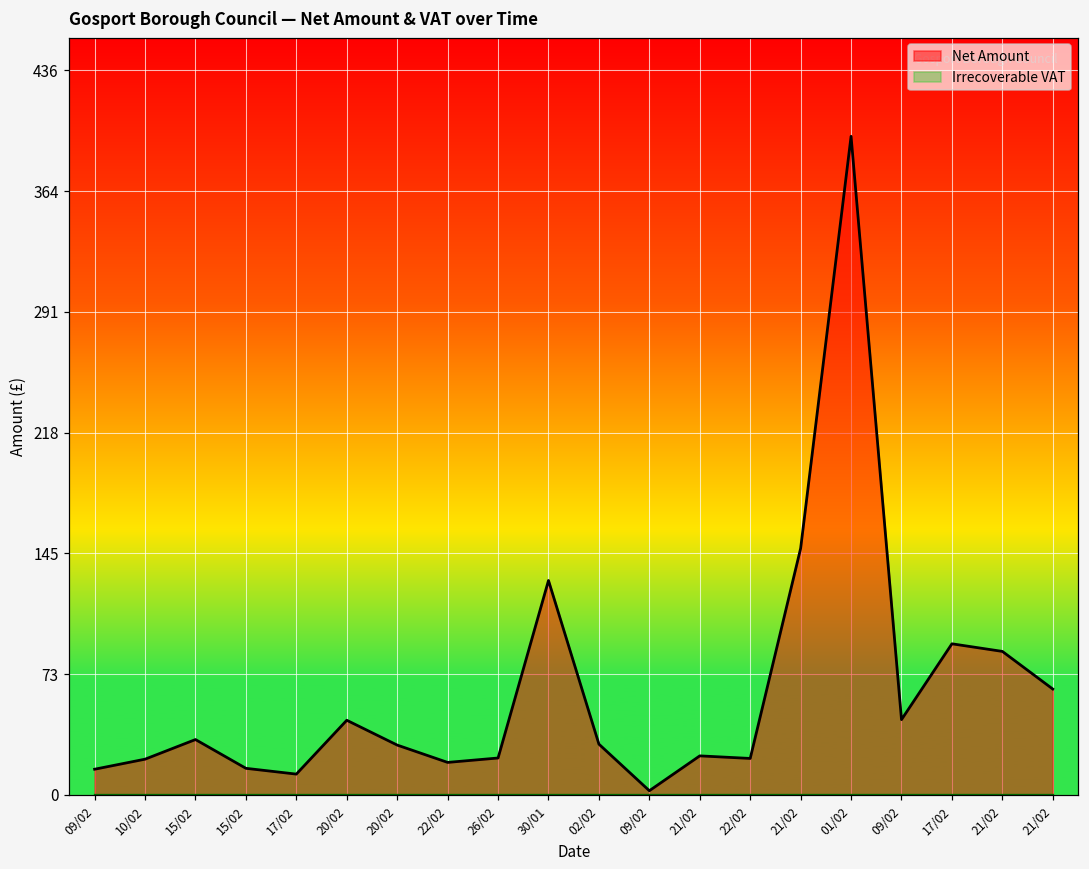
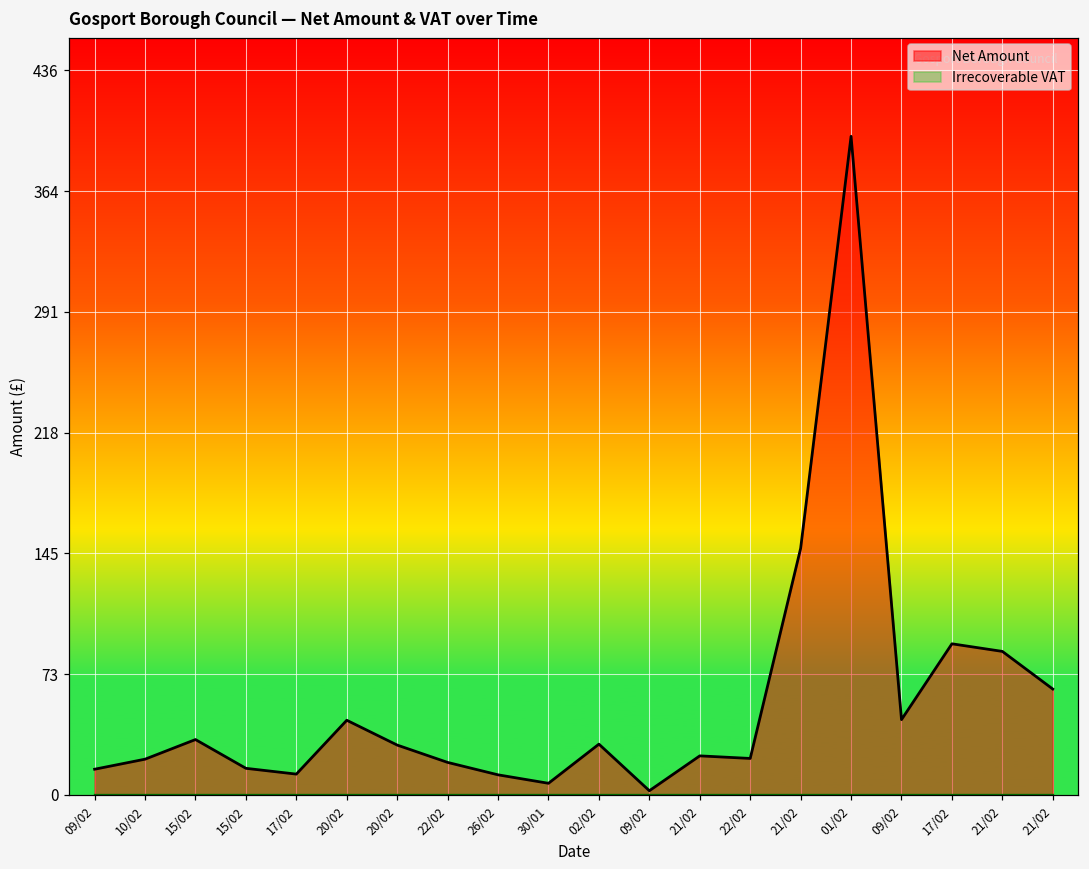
  {
    "Net Amount": {
      "10/02": 22,
-     "26/02": 22,
-     "30/01": 129,
+     "26/02": 12,
+     "30/01": 7,
      "02/02": 31,
      "01/02": 397
    },
    "Irrecoverable VAT": {
      "10/02": 0,
      "26/02": 0,
      "30/01": 0,
      "02/02": 0,
      "01/02": 0
    }
  }
